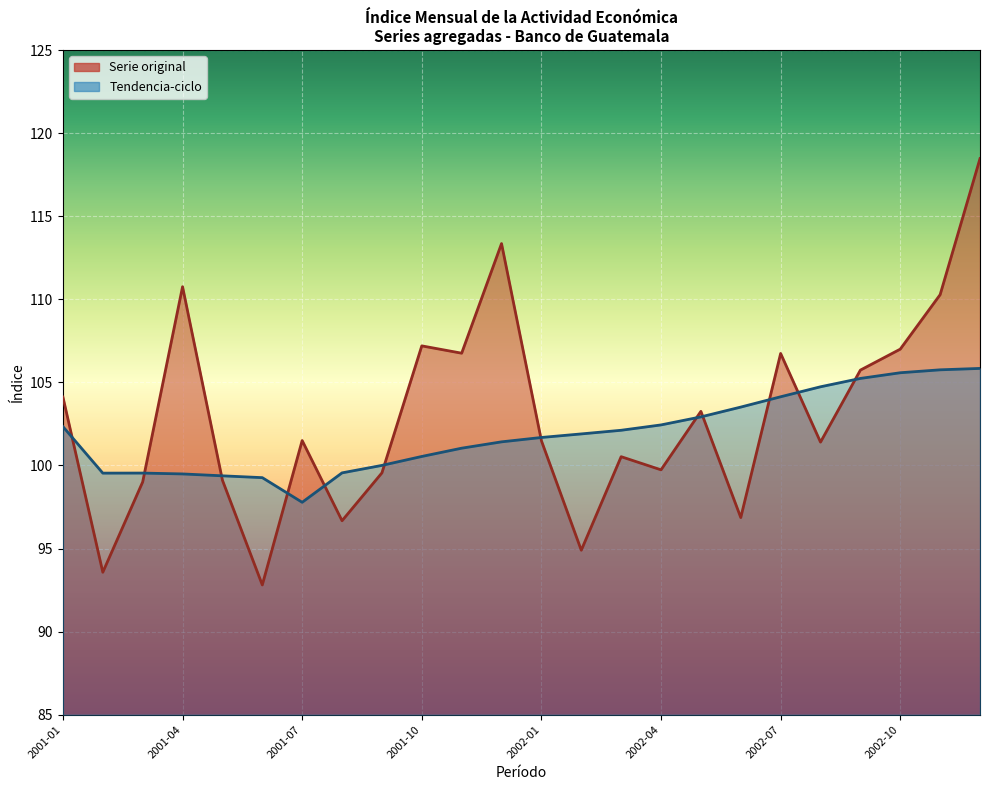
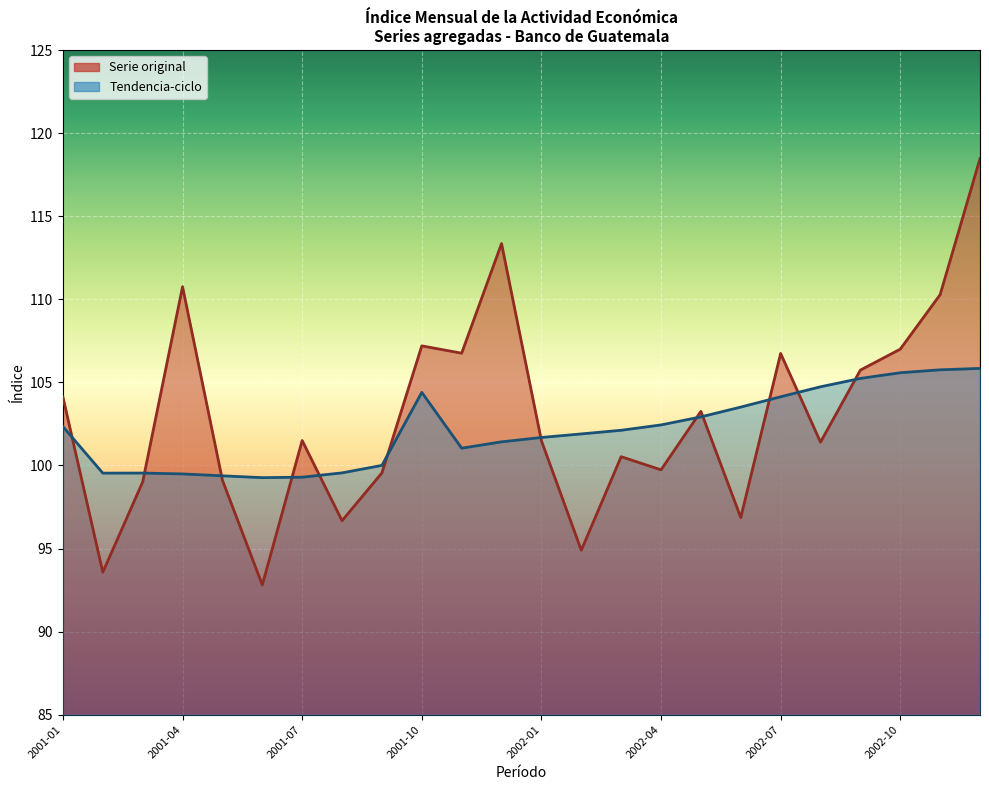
  {
    "Serie original": {
      "2001-01": 104.1,
      "2001-04": 110.8,
      "2001-07": 101.5,
      "2001-10": 107.2,
      "2002-01": 101.5,
      "2002-04": 99.7,
      "2002-07": 106.7,
      "2002-10": 107.0
    },
    "Tendencia-ciclo": {
      "2001-01": 102.3,
      "2001-04": 99.5,
-     "2001-07": 97.8,
-     "2001-10": 100.5,
+     "2001-07": 99.3,
+     "2001-10": 104.4,
      "2002-01": 101.7,
      "2002-04": 102.4,
      "2002-07": 104.1,
      "2002-10": 105.6
    }
  }
